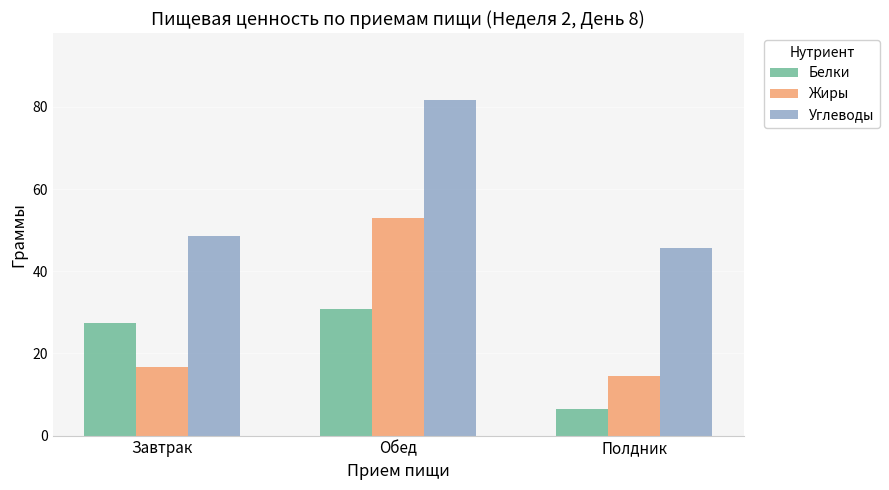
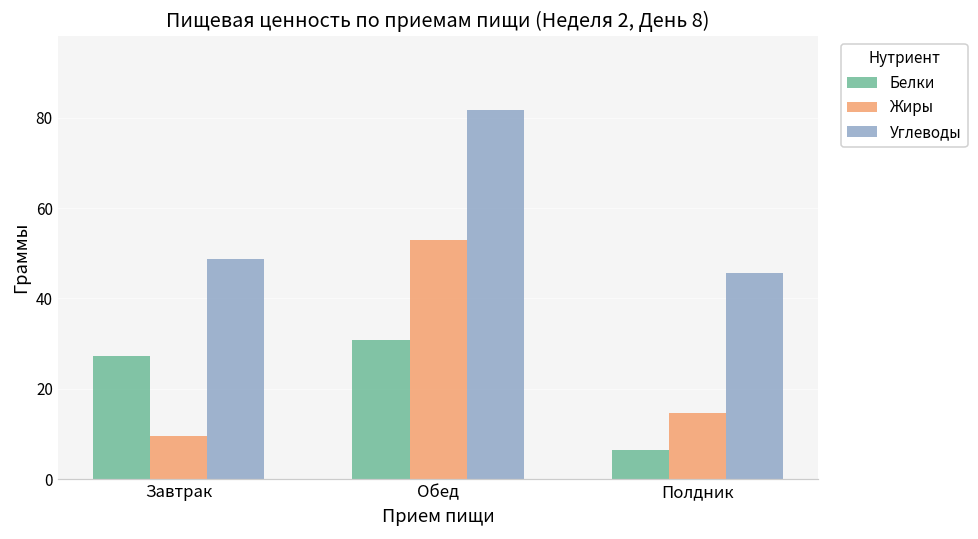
  {
    "Белки": {
      "Завтрак": 27,
      "Обед": 31,
      "Полдник": 6
    },
    "Жиры": {
-     "Завтрак": 17,
+     "Завтрак": 10,
      "Обед": 53,
      "Полдник": 15
    },
    "Углеводы": {
      "Завтрак": 49,
      "Обед": 82,
      "Полдник": 46
    }
  }
